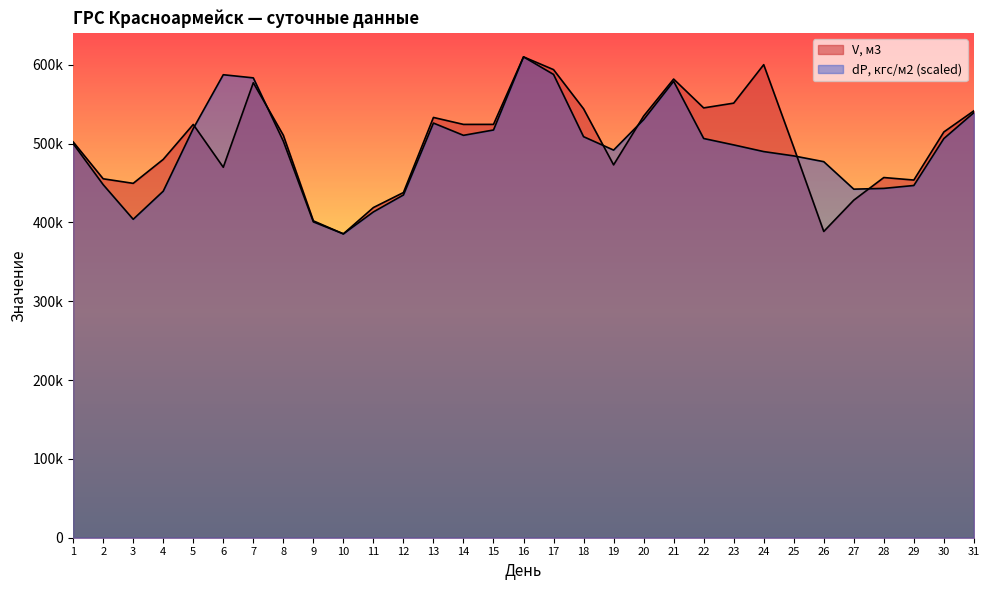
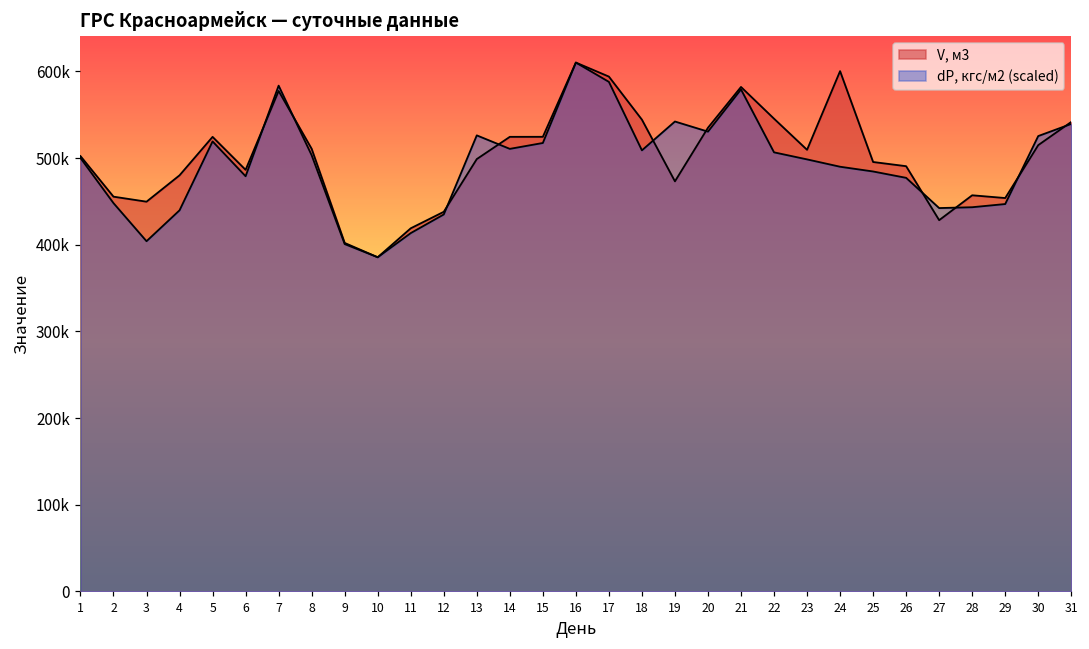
  {
    "V, м3": {
      "2": 460000,
      "3": 450000,
      "4": 480000,
      "5": 520000,
-     "6": 470000,
+     "6": 490000,
      "7": 580000,
      "8": 510000,
      "11": 420000,
-     "13": 530000,
+     "13": 500000,
      "14": 520000,
      "15": 520000,
      "17": 590000,
      "18": 540000,
      "19": 470000,
      "20": 530000,
      "22": 550000,
-     "23": 550000,
+     "23": 510000,
      "24": 600000,
      "25": 500000,
-     "26": 390000,
+     "26": 490000,
      "27": 430000,
      "28": 460000,
      "29": 450000,
      "30": 510000
    },
    "dP, кгс/м2 (scaled)": {
      "2": 450000,
      "3": 400000,
      "4": 440000,
      "5": 520000,
-     "6": 590000,
+     "6": 480000,
      "7": 580000,
      "8": 500000,
      "11": 410000,
      "13": 530000,
      "14": 510000,
      "15": 520000,
      "17": 590000,
      "18": 510000,
-     "19": 490000,
+     "19": 540000,
      "20": 530000,
      "22": 510000,
      "23": 500000,
      "24": 490000,
      "25": 480000,
      "26": 480000,
      "27": 440000,
      "28": 440000,
      "29": 450000,
-     "30": 510000
+     "30": 530000
    }
  }
